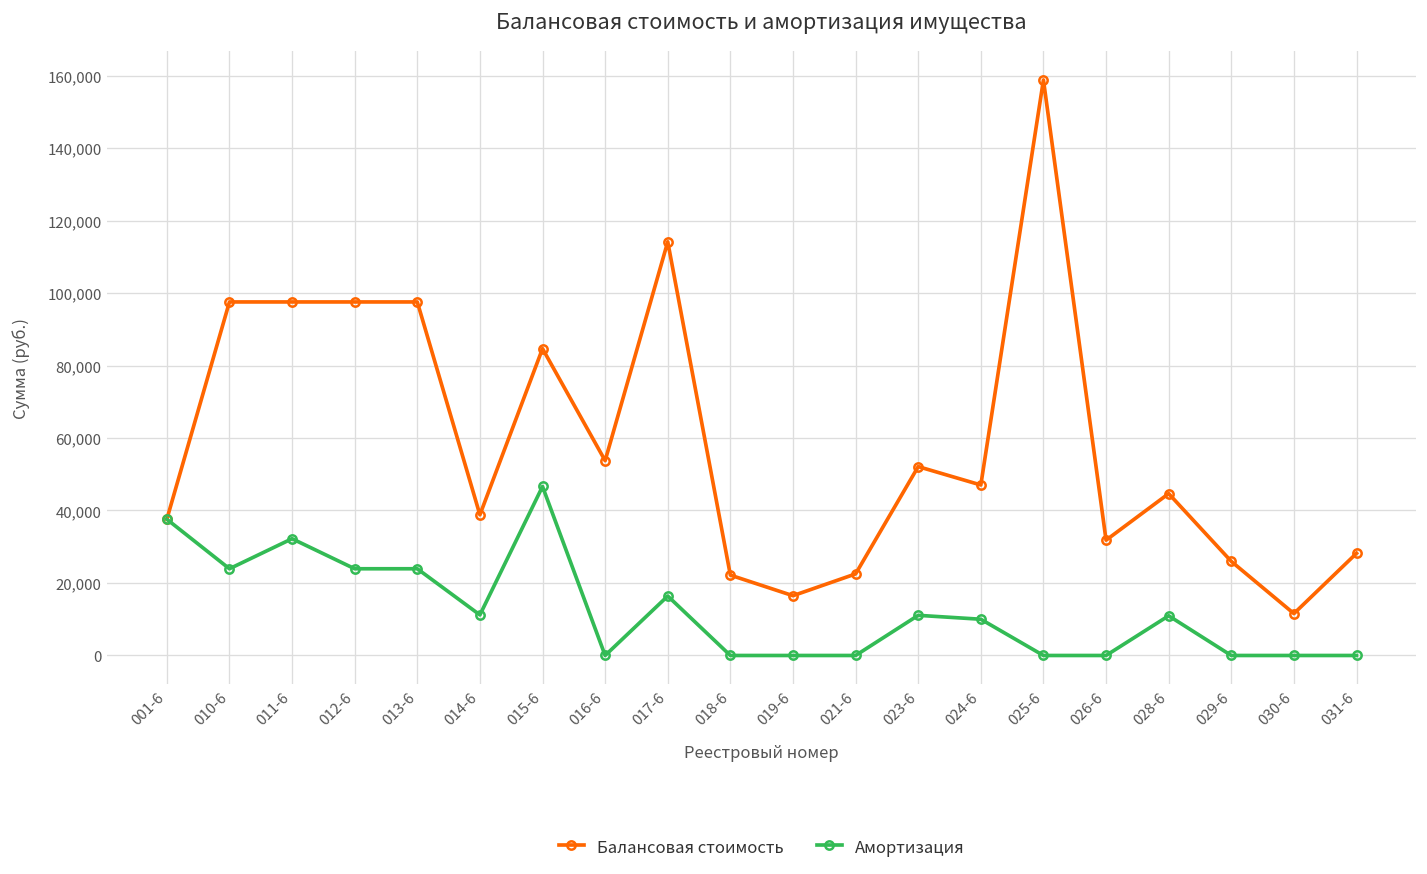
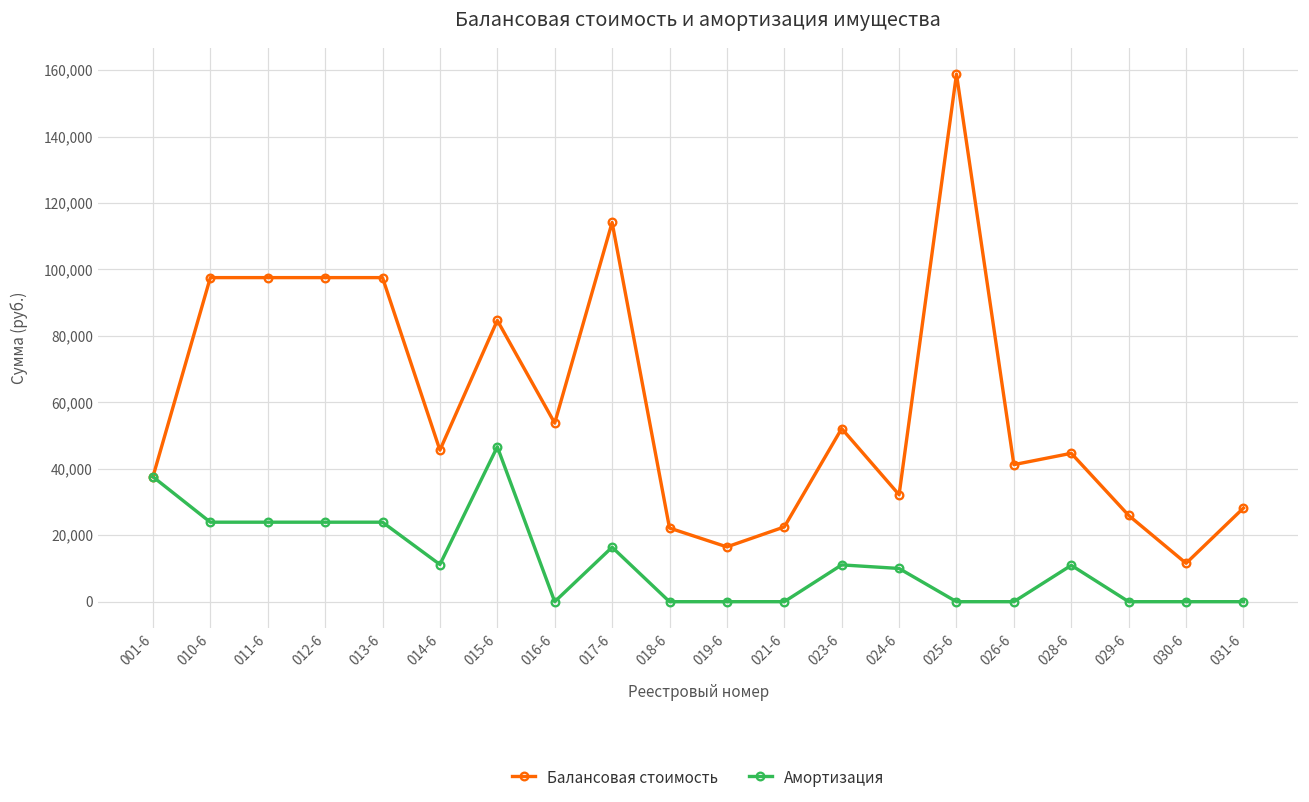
  {
    "Балансовая стоимость": {
      "010-6": "98,000",
      "011-6": "98,000",
      "012-6": "98,000",
      "013-6": "98,000",
-     "014-6": "39,000",
+     "014-6": "46,000",
      "015-6": "85,000",
      "016-6": "54,000",
      "017-6": "114,000",
      "018-6": "22,000",
      "019-6": "16,000",
      "021-6": "23,000",
      "023-6": "52,000",
-     "024-6": "47,000",
+     "024-6": "32,000",
      "025-6": "159,000",
-     "026-6": "32,000",
+     "026-6": "41,000",
      "028-6": "45,000",
      "029-6": "26,000",
      "030-6": "12,000",
      "031-6": "28,000"
    },
    "Амортизация": {
      "010-6": "24,000",
-     "011-6": "32,000",
+     "011-6": "24,000",
      "012-6": "24,000",
      "013-6": "24,000",
      "014-6": "11,000",
      "015-6": "47,000",
      "016-6": "0",
      "017-6": "16,000",
      "018-6": "0",
      "019-6": "0",
      "021-6": "0",
      "023-6": "11,000",
      "024-6": "10,000",
      "025-6": "0",
      "026-6": "0",
      "028-6": "11,000",
      "029-6": "0",
      "030-6": "0",
      "031-6": "0"
    }
  }
